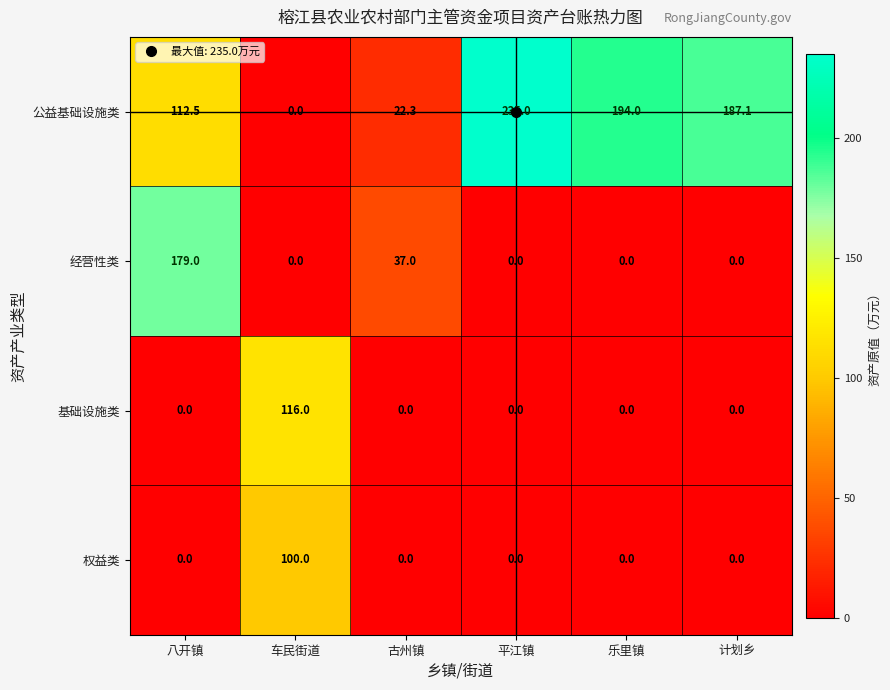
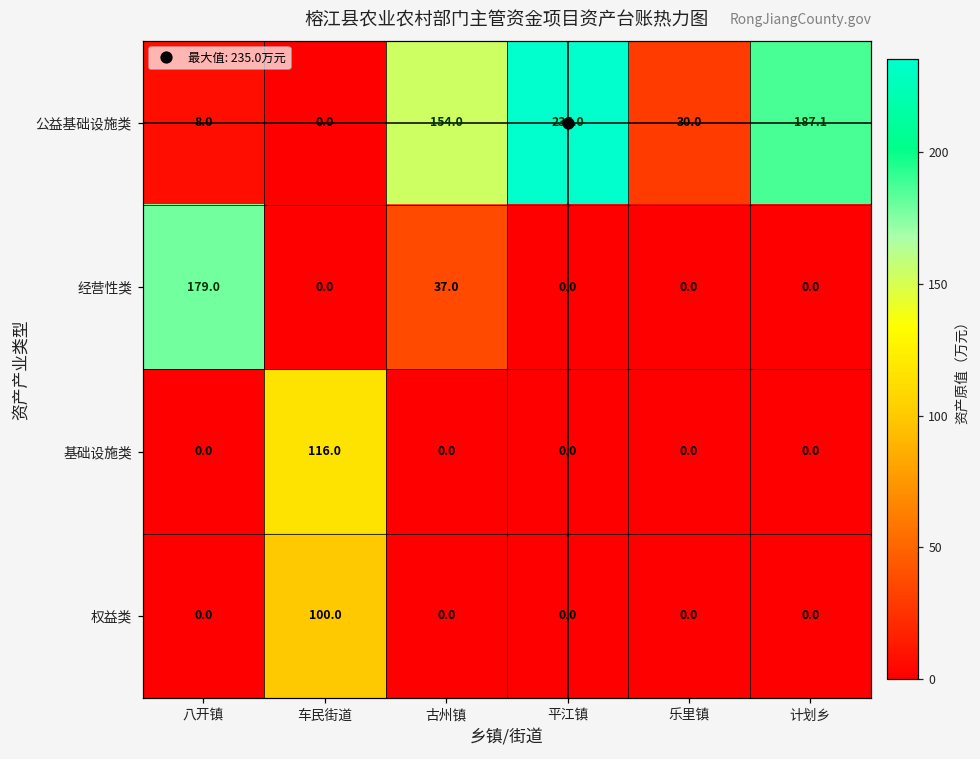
  {
    "公益基础设施类": {
-     "八开镇": 112.5,
+     "八开镇": 8.0,
      "车民街道": 0.0,
-     "古州镇": 22.3,
-     "乐里镇": 194.0,
+     "古州镇": 154.0,
+     "乐里镇": 30.0,
      "计划乡": 187.1
    },
    "经营性类": {
      "八开镇": 179.0,
      "车民街道": 0.0,
      "古州镇": 37.0,
      "平江镇": 0.0,
      "乐里镇": 0.0,
      "计划乡": 0.0
    },
    "基础设施类": {
      "八开镇": 0.0,
      "车民街道": 116.0,
      "古州镇": 0.0,
      "平江镇": 0.0,
      "乐里镇": 0.0,
      "计划乡": 0.0
    },
    "权益类": {
      "八开镇": 0.0,
      "车民街道": 100.0,
      "古州镇": 0.0,
      "平江镇": 0.0,
      "乐里镇": 0.0,
      "计划乡": 0.0
    }
  }
